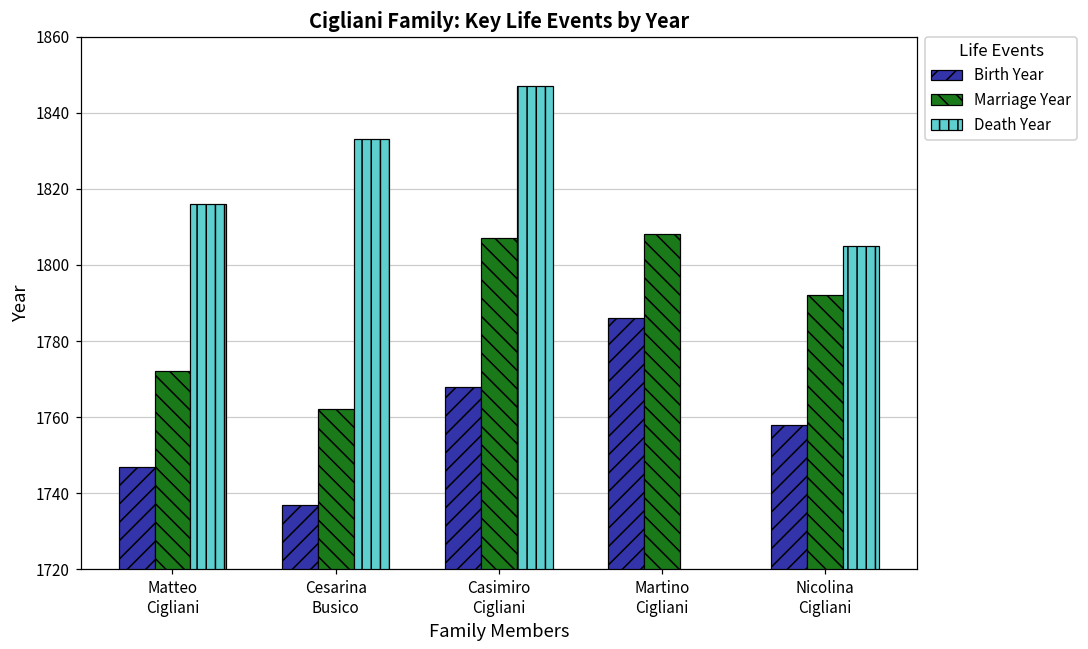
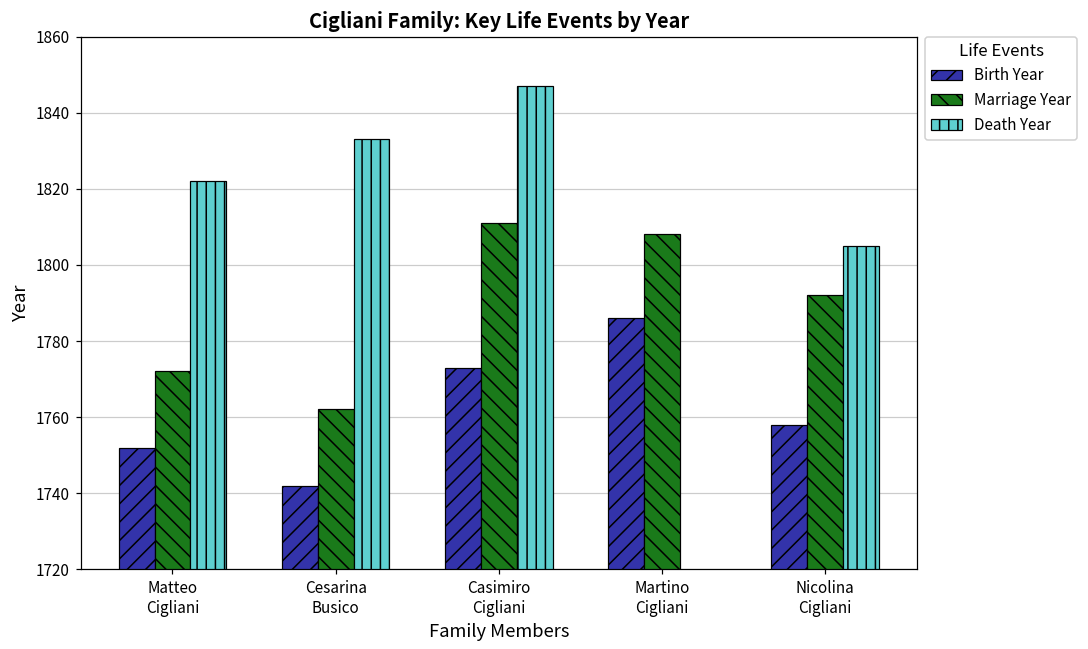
  {
    "Birth Year": {
-     "Matteo Cigliani": 1747,
-     "Cesarina Busico": 1737,
-     "Casimiro Cigliani": 1768,
+     "Matteo Cigliani": 1752,
+     "Cesarina Busico": 1742,
+     "Casimiro Cigliani": 1773,
      "Martino Cigliani": 1786,
      "Nicolina Cigliani": 1758
    },
    "Marriage Year": {
      "Matteo Cigliani": 1772,
      "Cesarina Busico": 1762,
-     "Casimiro Cigliani": 1807,
+     "Casimiro Cigliani": 1811,
      "Martino Cigliani": 1808,
      "Nicolina Cigliani": 1792
    },
    "Death Year": {
-     "Matteo Cigliani": 1816,
+     "Matteo Cigliani": 1822,
      "Cesarina Busico": 1833,
      "Casimiro Cigliani": 1847,
      "Nicolina Cigliani": 1805
    }
  }
